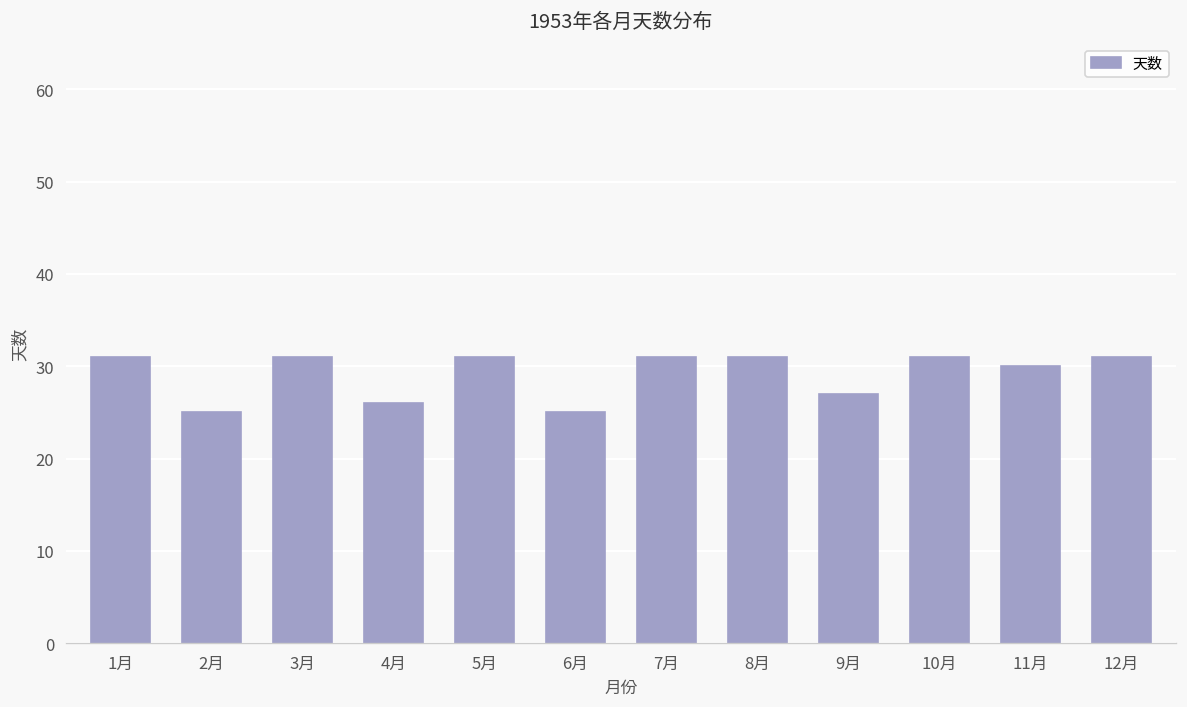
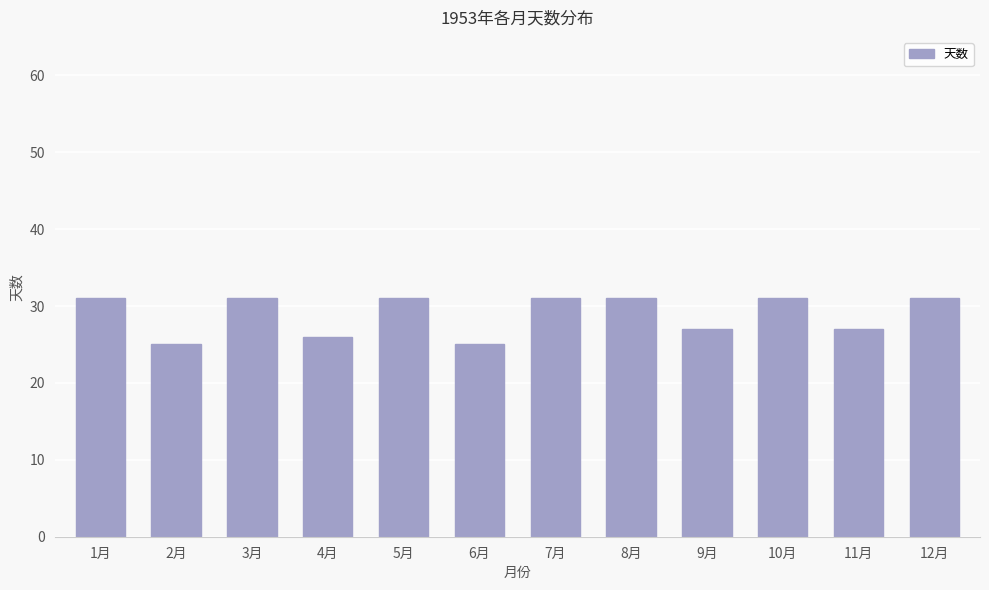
  {
    "1月": 31,
    "2月": 25,
    "3月": 31,
    "4月": 26,
    "5月": 31,
    "6月": 25,
    "7月": 31,
    "8月": 31,
    "9月": 27,
    "10月": 31,
-   "11月": 30,
+   "11月": 27,
    "12月": 31
  }
